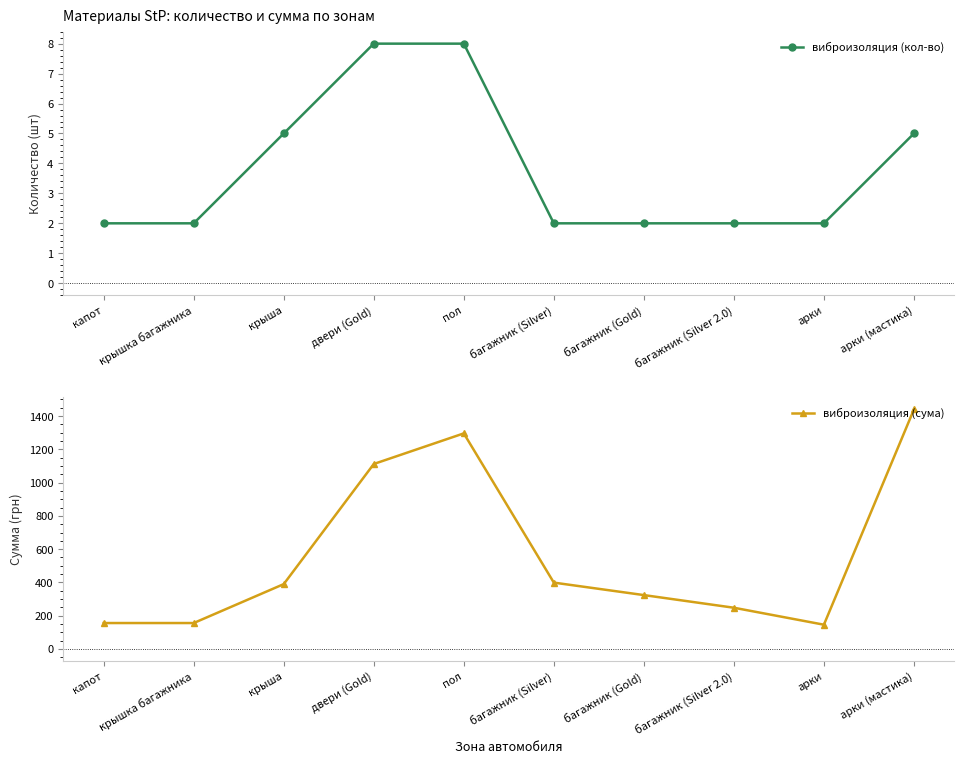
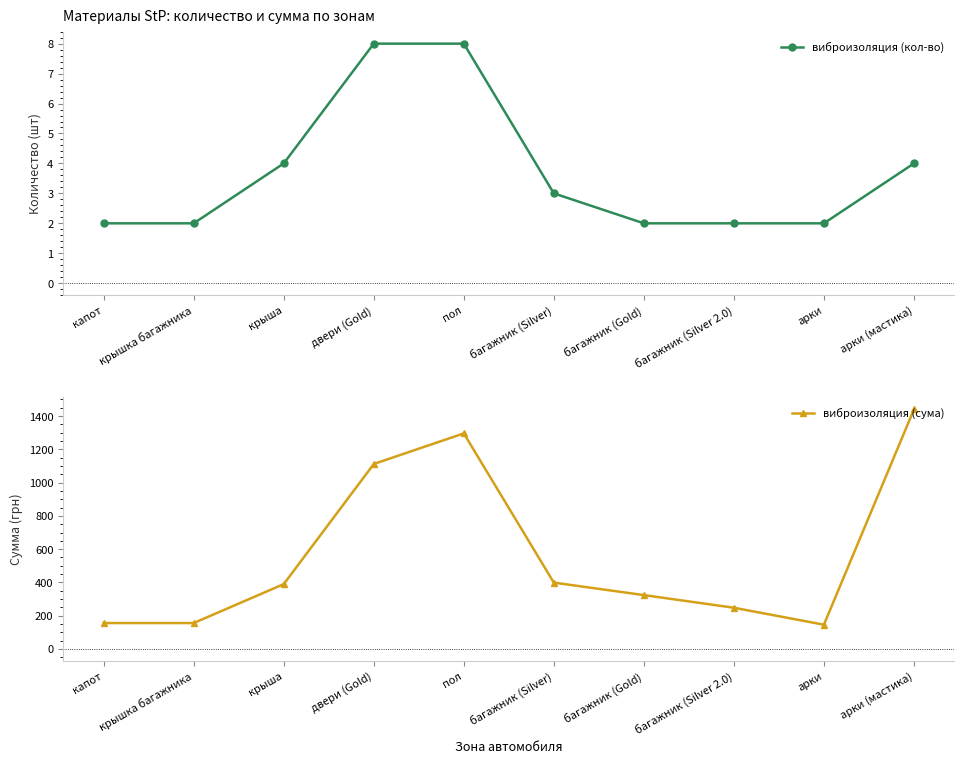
  {
    "Материалы StP: количество и сумма по зонам": {
      "капот": 2,
      "крышка багажника": 2,
-     "крыша": 5,
+     "крыша": 4,
      "двери (Gold)": 8,
      "пол": 8,
-     "багажник (Silver)": 2,
+     "багажник (Silver)": 3,
      "багажник (Gold)": 2,
      "багажник (Silver 2.0)": 2,
      "арки": 2,
-     "арки (мастика)": 5
+     "арки (мастика)": 4
    }
  }
